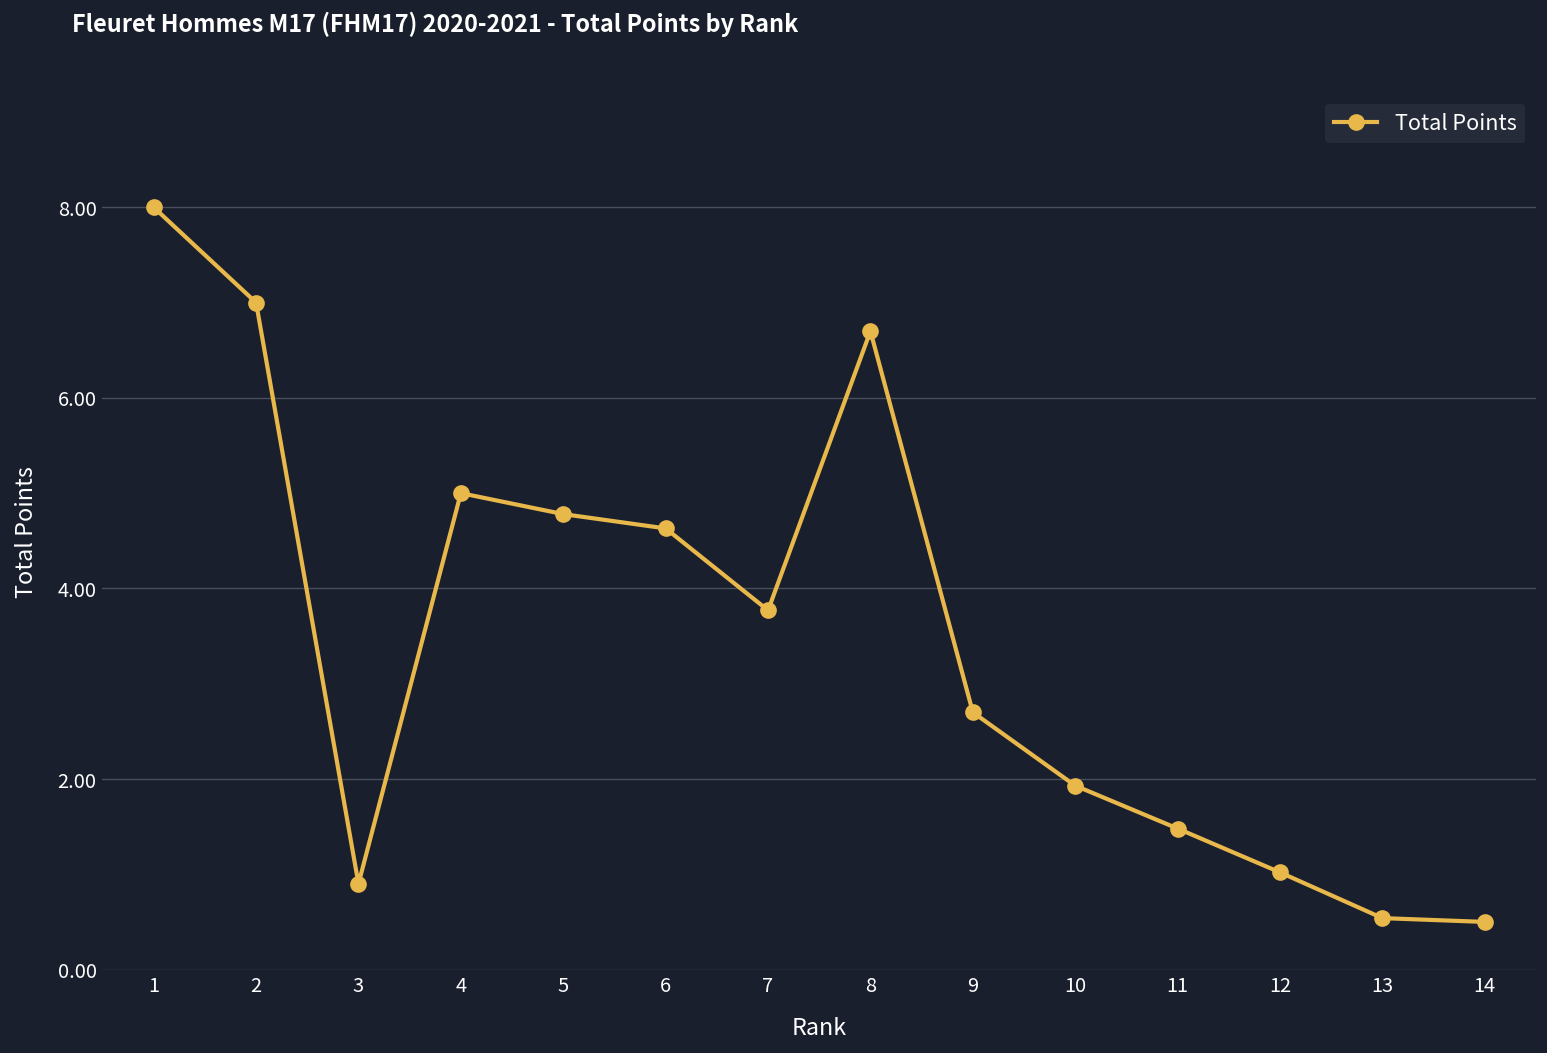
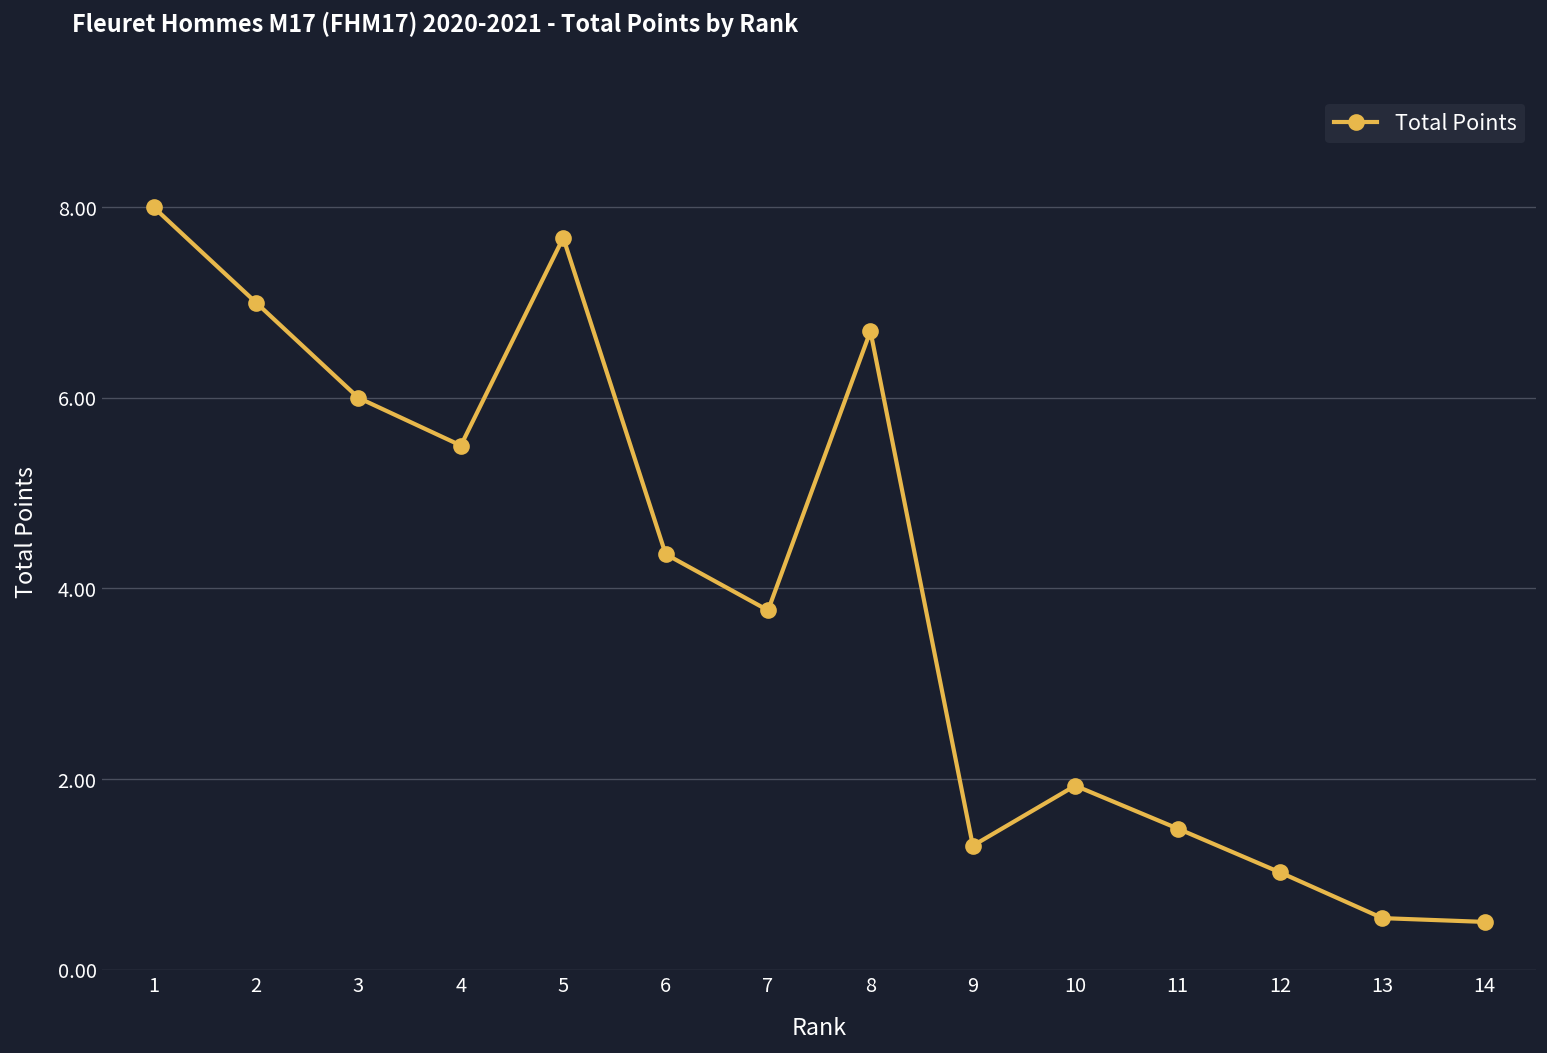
  {
    "1": 8.0,
    "2": 7.0,
-   "3": 0.9,
-   "4": 5.0,
-   "5": 4.8,
-   "6": 4.6,
+   "3": 6.0,
+   "4": 5.5,
+   "5": 7.7,
+   "6": 4.4,
    "7": 3.8,
    "8": 6.7,
-   "9": 2.7,
+   "9": 1.3,
    "10": 1.9,
    "11": 1.5,
    "12": 1.0,
    "13": 0.5,
    "14": 0.5
  }
